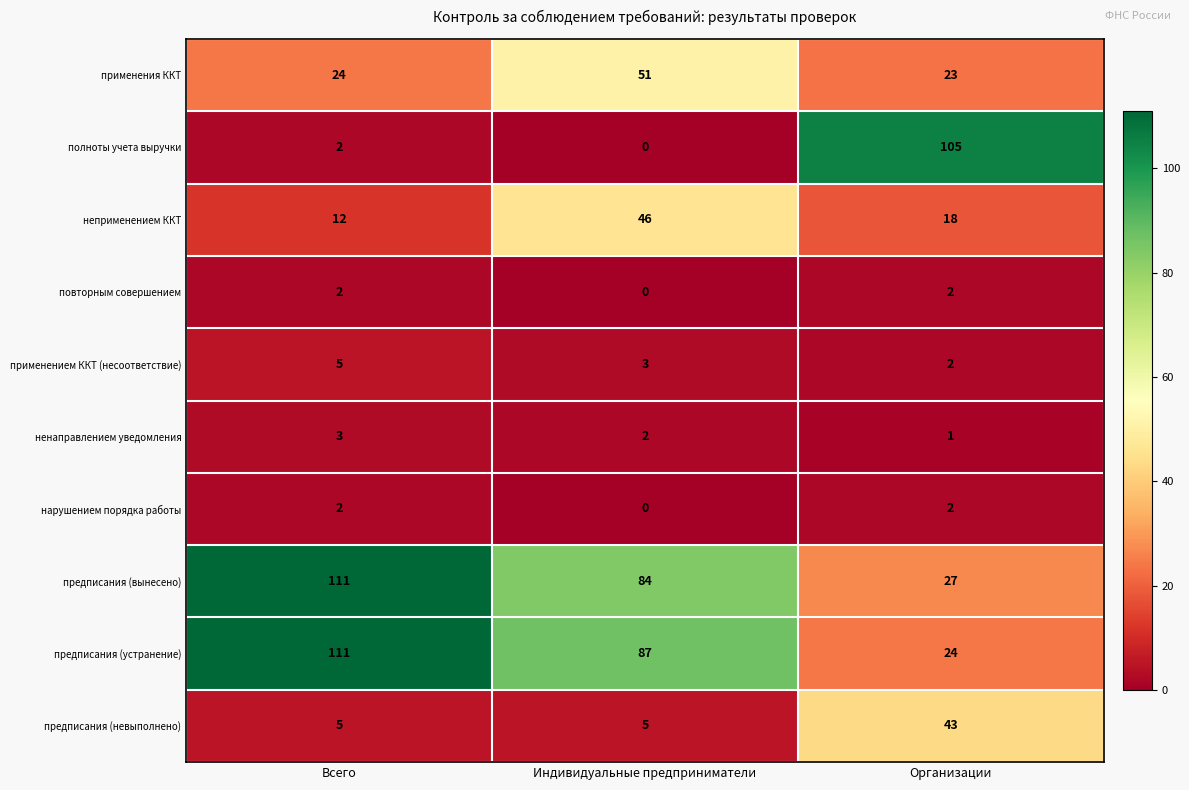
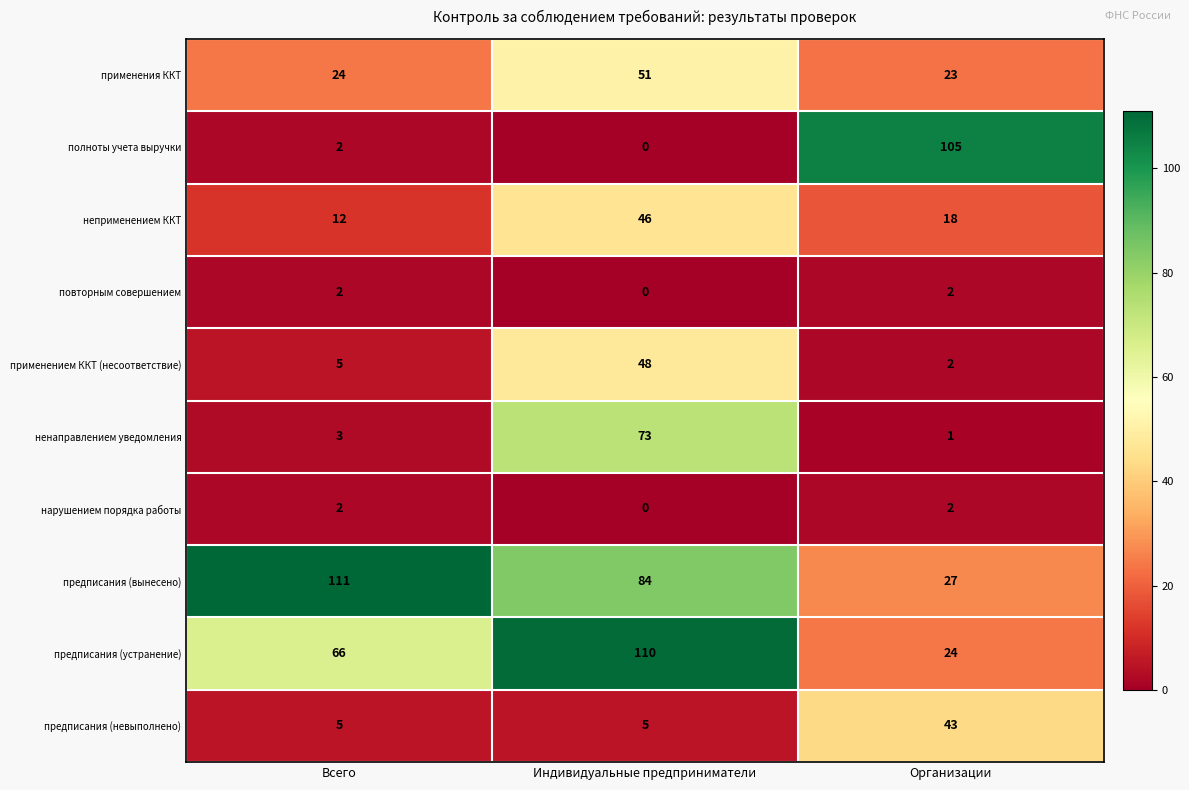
  {
    "применения ККТ": {
      "Всего": 24,
      "Индивидуальные предприниматели": 51,
      "Организации": 23
    },
    "полноты учета выручки": {
      "Всего": 2,
      "Индивидуальные предприниматели": 0,
      "Организации": 105
    },
    "неприменением ККТ": {
      "Всего": 12,
      "Индивидуальные предприниматели": 46,
      "Организации": 18
    },
    "повторным совершением": {
      "Всего": 2,
      "Индивидуальные предприниматели": 0,
      "Организации": 2
    },
    "применением ККТ (несоответствие)": {
      "Всего": 5,
-     "Индивидуальные предприниматели": 3,
+     "Индивидуальные предприниматели": 48,
      "Организации": 2
    },
    "ненаправлением уведомления": {
      "Всего": 3,
-     "Индивидуальные предприниматели": 2,
+     "Индивидуальные предприниматели": 73,
      "Организации": 1
    },
    "нарушением порядка работы": {
      "Всего": 2,
      "Индивидуальные предприниматели": 0,
      "Организации": 2
    },
    "предписания (вынесено)": {
      "Всего": 111,
      "Индивидуальные предприниматели": 84,
      "Организации": 27
    },
    "предписания (устранение)": {
-     "Всего": 111,
-     "Индивидуальные предприниматели": 87,
+     "Всего": 66,
+     "Индивидуальные предприниматели": 110,
      "Организации": 24
    },
    "предписания (невыполнено)": {
      "Всего": 5,
      "Индивидуальные предприниматели": 5,
      "Организации": 43
    }
  }
